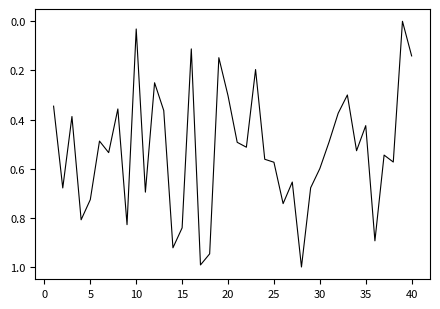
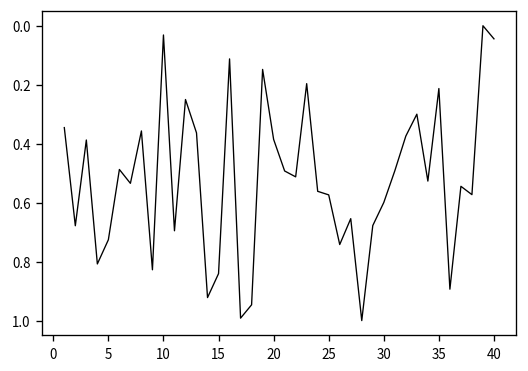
  {
    "5": 0.73,
    "10": 0.03,
    "15": 0.84,
-   "20": 0.30,
+   "20": 0.39,
    "25": 0.57,
    "30": 0.60,
-   "35": 0.42,
-   "40": 0.14
+   "35": 0.21,
+   "40": 0.04
  }
